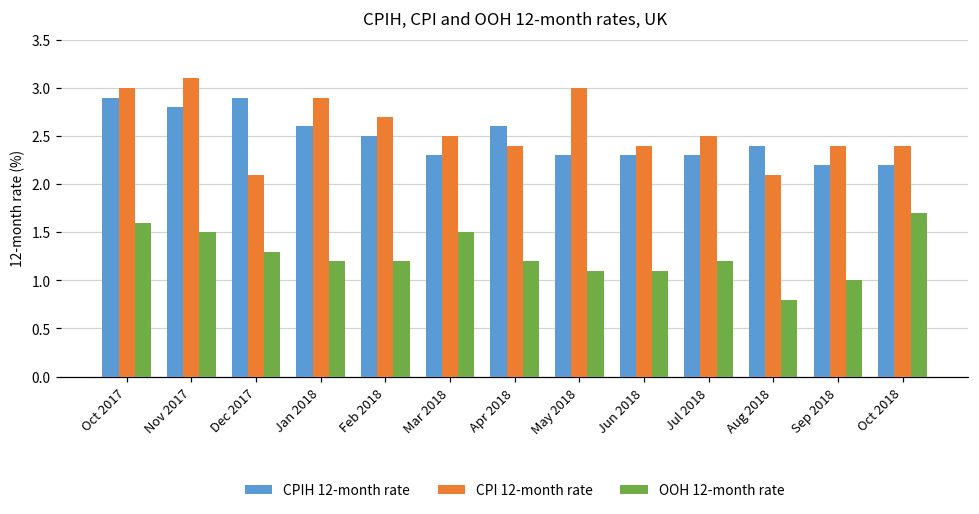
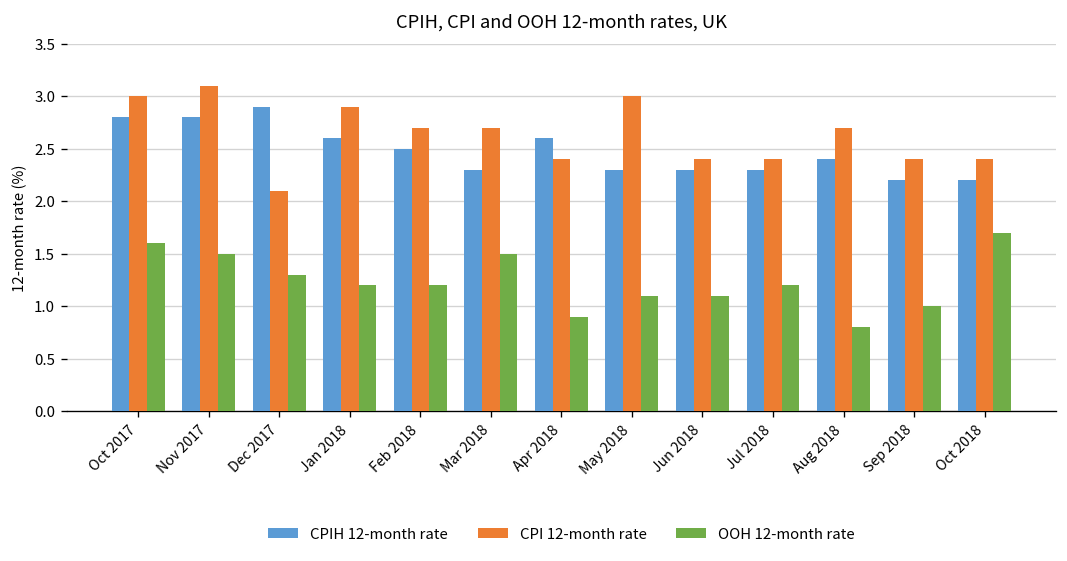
  {
    "CPIH 12-month rate": {
-     "Oct 2017": 2.9,
+     "Oct 2017": 2.8,
      "Nov 2017": 2.8,
      "Dec 2017": 2.9,
      "Jan 2018": 2.6,
      "Feb 2018": 2.5,
      "Mar 2018": 2.3,
      "Apr 2018": 2.6,
      "May 2018": 2.3,
      "Jun 2018": 2.3,
      "Jul 2018": 2.3,
      "Aug 2018": 2.4,
      "Sep 2018": 2.2,
      "Oct 2018": 2.2
    },
    "CPI 12-month rate": {
      "Oct 2017": 3.0,
      "Nov 2017": 3.1,
      "Dec 2017": 2.1,
      "Jan 2018": 2.9,
      "Feb 2018": 2.7,
-     "Mar 2018": 2.5,
+     "Mar 2018": 2.7,
      "Apr 2018": 2.4,
      "May 2018": 3.0,
      "Jun 2018": 2.4,
-     "Jul 2018": 2.5,
-     "Aug 2018": 2.1,
+     "Jul 2018": 2.4,
+     "Aug 2018": 2.7,
      "Sep 2018": 2.4,
      "Oct 2018": 2.4
    },
    "OOH 12-month rate": {
      "Oct 2017": 1.6,
      "Nov 2017": 1.5,
      "Dec 2017": 1.3,
      "Jan 2018": 1.2,
      "Feb 2018": 1.2,
      "Mar 2018": 1.5,
-     "Apr 2018": 1.2,
+     "Apr 2018": 0.9,
      "May 2018": 1.1,
      "Jun 2018": 1.1,
      "Jul 2018": 1.2,
      "Aug 2018": 0.8,
      "Sep 2018": 1.0,
      "Oct 2018": 1.7
    }
  }
